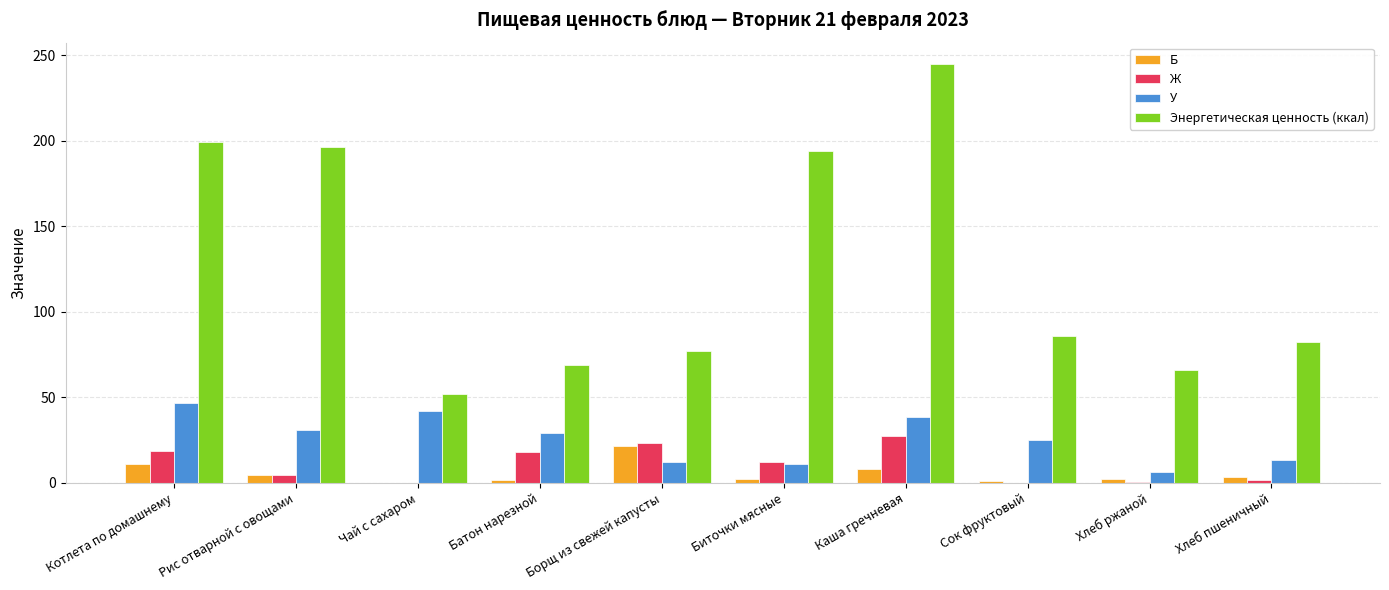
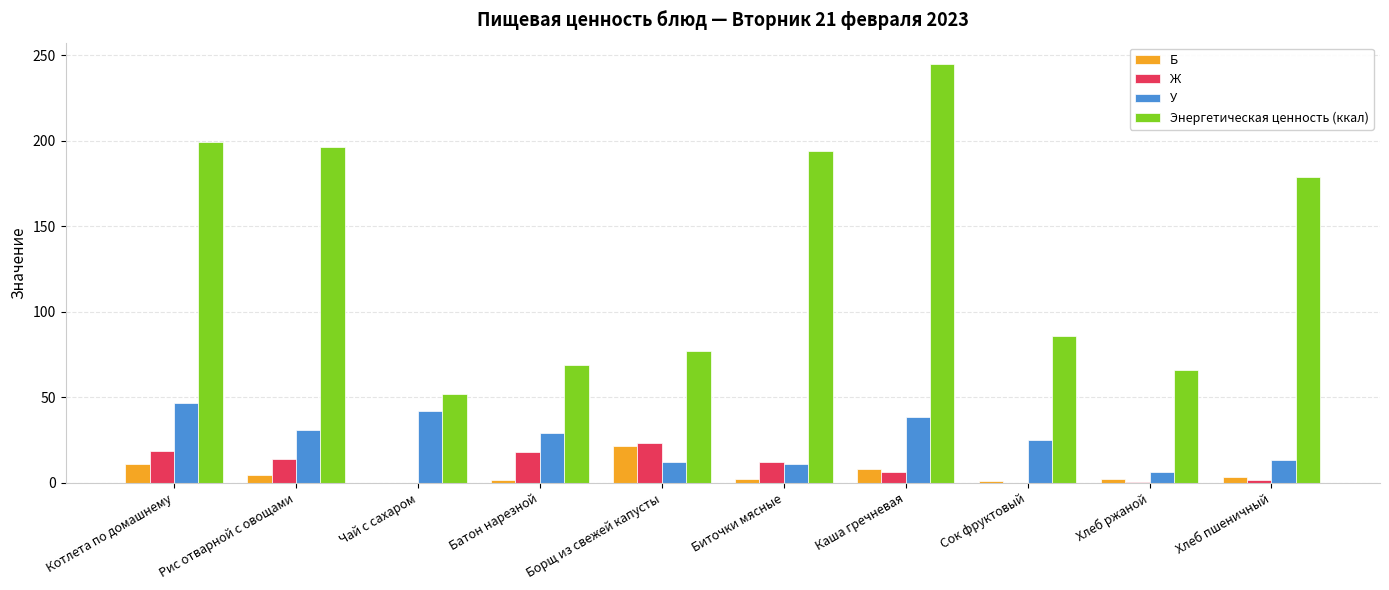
  {
    "Б": {
      "Котлета по домашнему": 11,
      "Рис отварной с овощами": 5,
      "Батон нарезной": 2,
      "Борщ из свежей капусты": 22,
      "Биточки мясные": 2,
      "Каша гречневая": 8,
      "Хлеб ржаной": 2,
      "Хлеб пшеничный": 3
    },
    "Ж": {
      "Котлета по домашнему": 18,
-     "Рис отварной с овощами": 5,
+     "Рис отварной с овощами": 14,
      "Батон нарезной": 18,
      "Борщ из свежей капусты": 23,
      "Биточки мясные": 12,
-     "Каша гречневая": 28
+     "Каша гречневая": 6
    },
    "У": {
      "Котлета по домашнему": 46,
      "Рис отварной с овощами": 31,
      "Чай с сахаром": 42,
      "Батон нарезной": 29,
      "Борщ из свежей капусты": 12,
      "Биточки мясные": 11,
      "Каша гречневая": 39,
      "Сок фруктовый": 25,
      "Хлеб ржаной": 7,
      "Хлеб пшеничный": 13
    },
    "Энергетическая ценность (ккал)": {
      "Котлета по домашнему": 199,
      "Рис отварной с овощами": 196,
      "Чай с сахаром": 52,
      "Батон нарезной": 69,
      "Борщ из свежей капусты": 77,
      "Биточки мясные": 194,
      "Каша гречневая": 245,
      "Сок фруктовый": 86,
      "Хлеб ржаной": 66,
-     "Хлеб пшеничный": 82
+     "Хлеб пшеничный": 179
    }
  }
